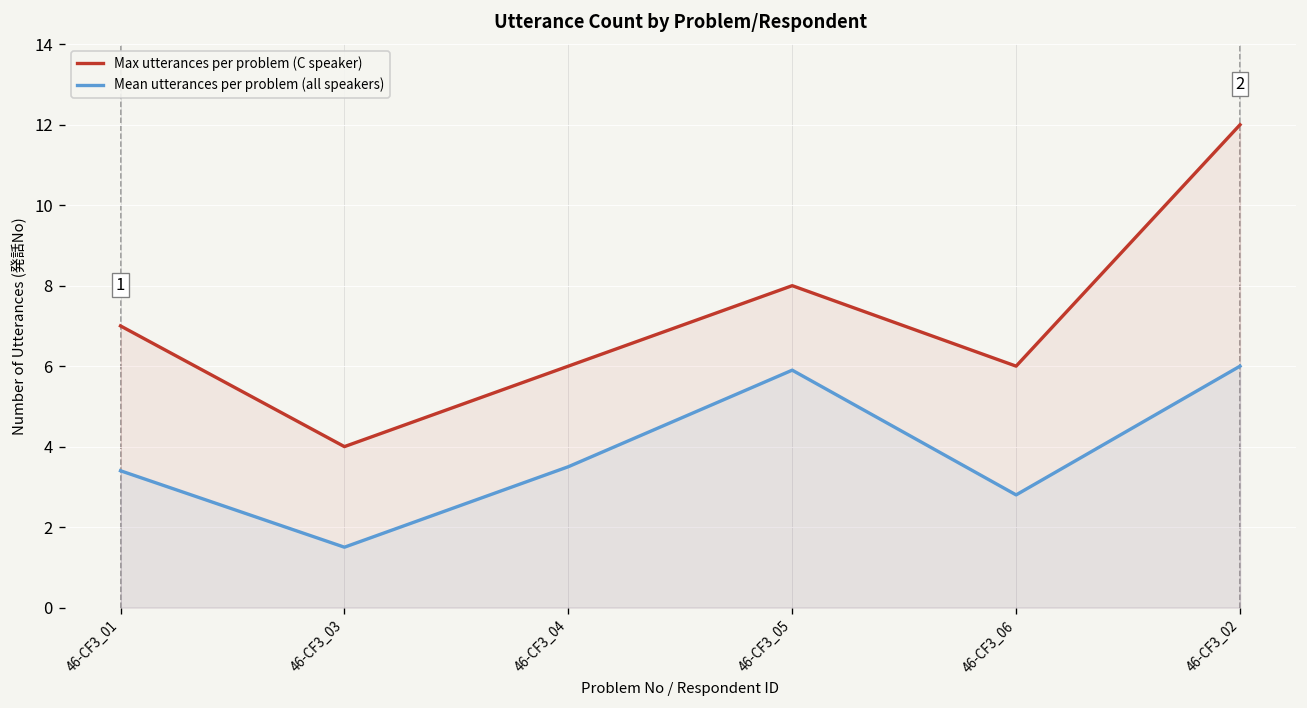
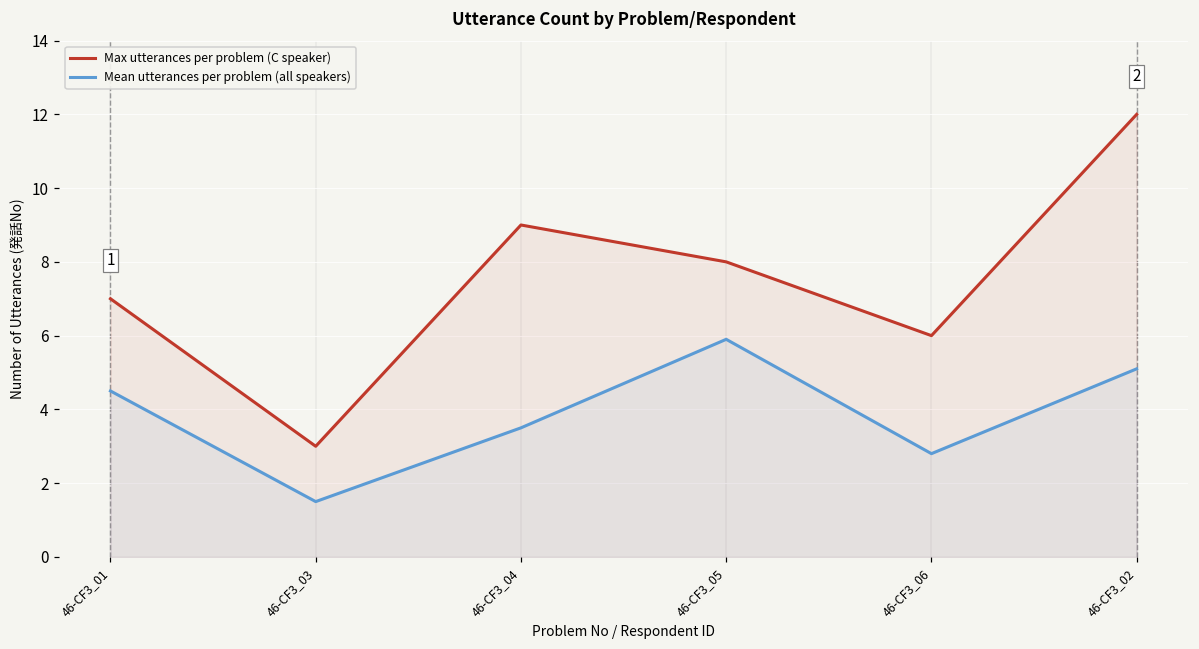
  {
    "Max utterances per problem (C speaker)": {
      "46-CF3_01": 7,
-     "46-CF3_03": 4,
-     "46-CF3_04": 6,
+     "46-CF3_03": 3,
+     "46-CF3_04": 9,
      "46-CF3_05": 8,
      "46-CF3_06": 6,
      "46-CF3_02": 12
    },
    "Mean utterances per problem (all speakers)": {
-     "46-CF3_01": 3.4,
+     "46-CF3_01": 4.5,
      "46-CF3_03": 1.5,
      "46-CF3_04": 3.5,
      "46-CF3_05": 5.9,
      "46-CF3_06": 2.8,
-     "46-CF3_02": 6.0
+     "46-CF3_02": 5.1
    }
  }
